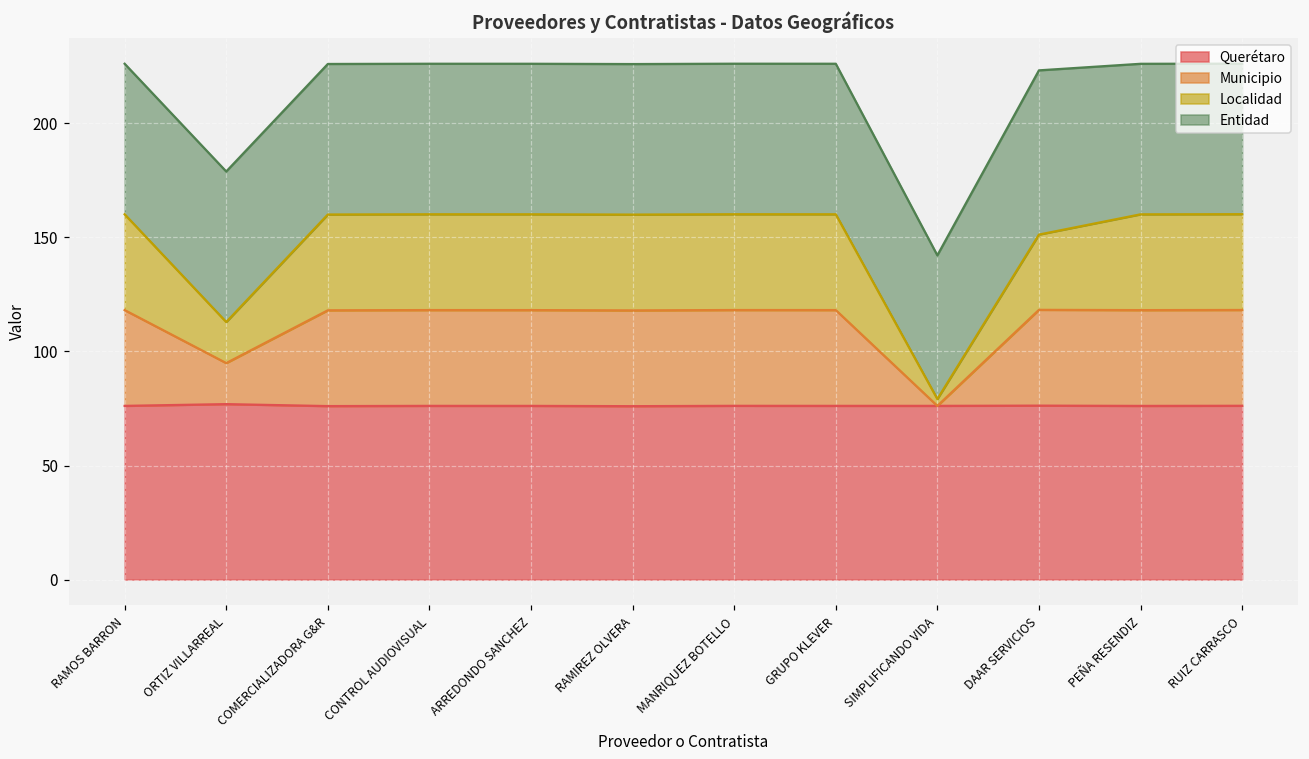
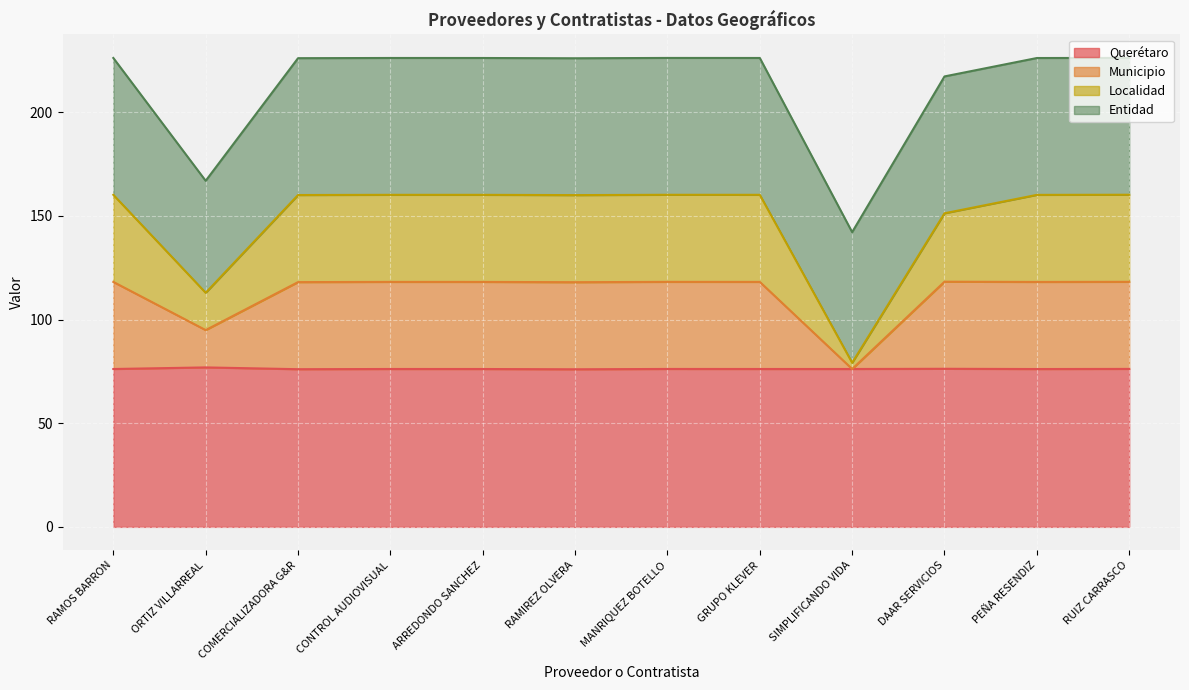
  {
    "Entidad": {
      "RAMOS BARRON": 66,
-     "ORTIZ VILLARREAL": 66,
+     "ORTIZ VILLARREAL": 54,
      "COMERCIALIZADORA G&R": 66,
      "CONTROL AUDIOVISUAL": 66,
      "ARREDONDO SANCHEZ": 66,
      "RAMIREZ OLVERA": 66,
      "MANRIQUEZ BOTELLO": 66,
      "GRUPO KLEVER": 66,
      "SIMPLIFICANDO VIDA": 63,
-     "DAAR SERVICIOS": 72,
+     "DAAR SERVICIOS": 66,
      "PEÑA RESENDIZ": 66
    }
  }
